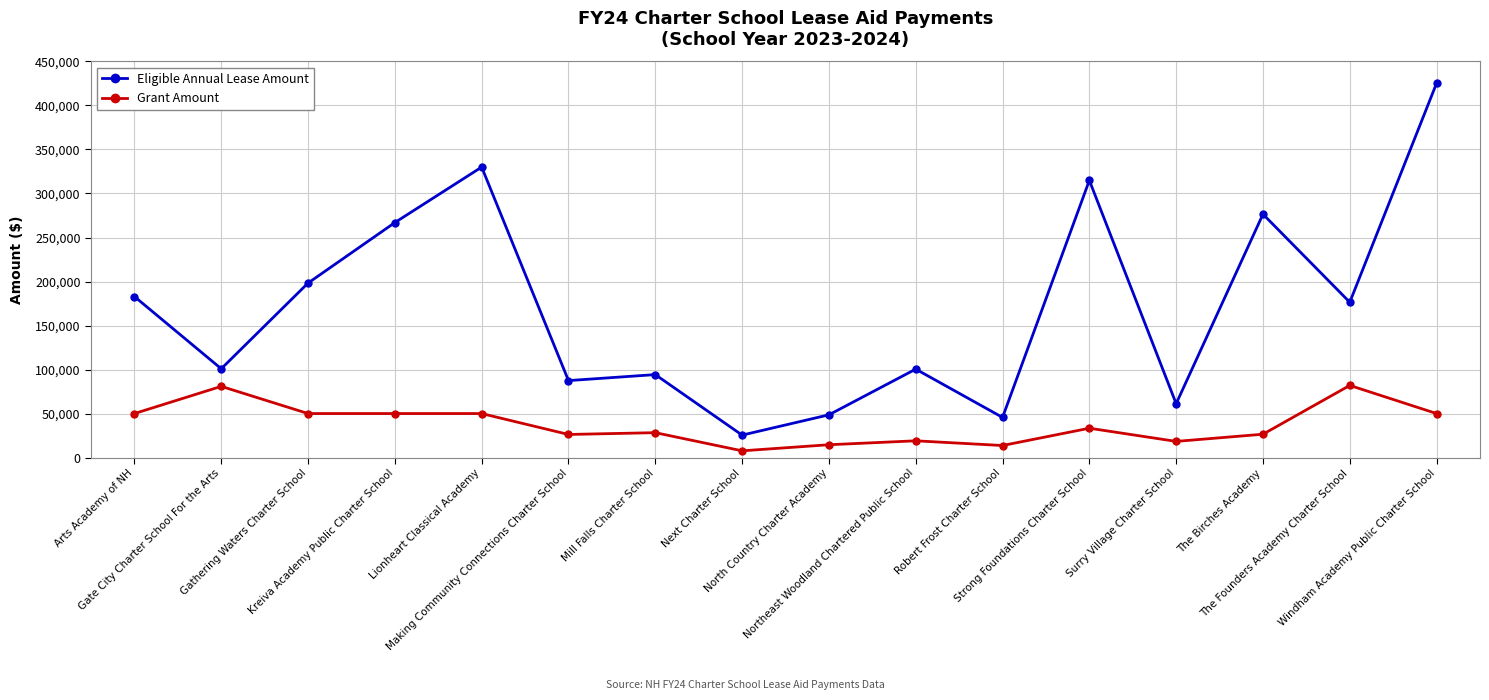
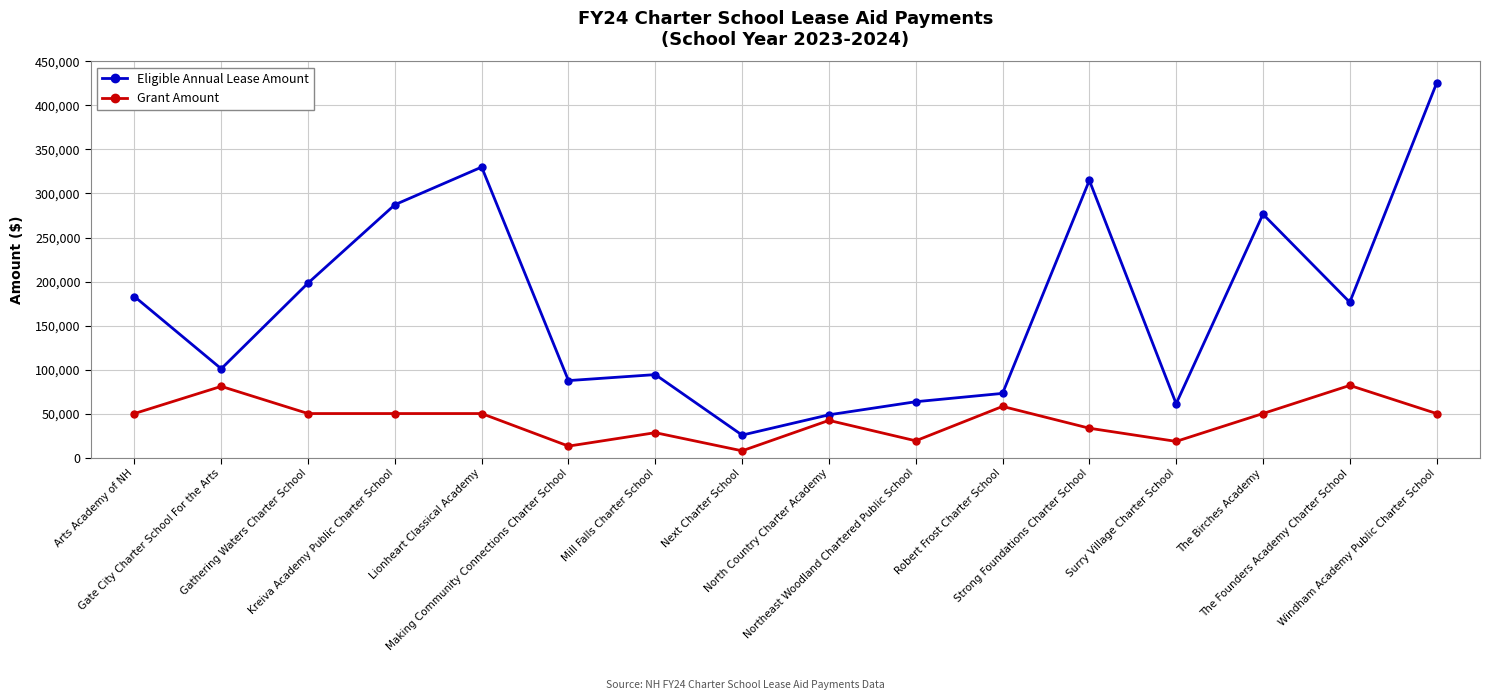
  {
    "Eligible Annual Lease Amount": {
      "Arts Academy of NH": "180,000",
      "Gate City Charter School For the Arts": "100,000",
      "Gathering Waters Charter School": "200,000",
-     "Kreiva Academy Public Charter School": "270,000",
+     "Kreiva Academy Public Charter School": "290,000",
      "Lionheart Classical Academy": "330,000",
      "Making Community Connections Charter School": "90,000",
      "Mill Falls Charter School": "90,000",
      "Next Charter School": "30,000",
      "North Country Charter Academy": "50,000",
-     "Northeast Woodland Chartered Public School": "100,000",
-     "Robert Frost Charter School": "50,000",
+     "Northeast Woodland Chartered Public School": "60,000",
+     "Robert Frost Charter School": "70,000",
      "Strong Foundations Charter School": "310,000",
      "Surry Village Charter School": "60,000",
      "The Birches Academy": "280,000",
      "The Founders Academy Charter School": "180,000",
      "Windham Academy Public Charter School": "430,000"
    },
    "Grant Amount": {
      "Arts Academy of NH": "50,000",
      "Gate City Charter School For the Arts": "80,000",
      "Gathering Waters Charter School": "50,000",
      "Kreiva Academy Public Charter School": "50,000",
      "Lionheart Classical Academy": "50,000",
-     "Making Community Connections Charter School": "30,000",
+     "Making Community Connections Charter School": "10,000",
      "Mill Falls Charter School": "30,000",
      "Next Charter School": "10,000",
-     "North Country Charter Academy": "10,000",
+     "North Country Charter Academy": "40,000",
      "Northeast Woodland Chartered Public School": "20,000",
-     "Robert Frost Charter School": "10,000",
+     "Robert Frost Charter School": "60,000",
      "Strong Foundations Charter School": "30,000",
      "Surry Village Charter School": "20,000",
-     "The Birches Academy": "30,000",
+     "The Birches Academy": "50,000",
      "The Founders Academy Charter School": "80,000",
      "Windham Academy Public Charter School": "50,000"
    }
  }
